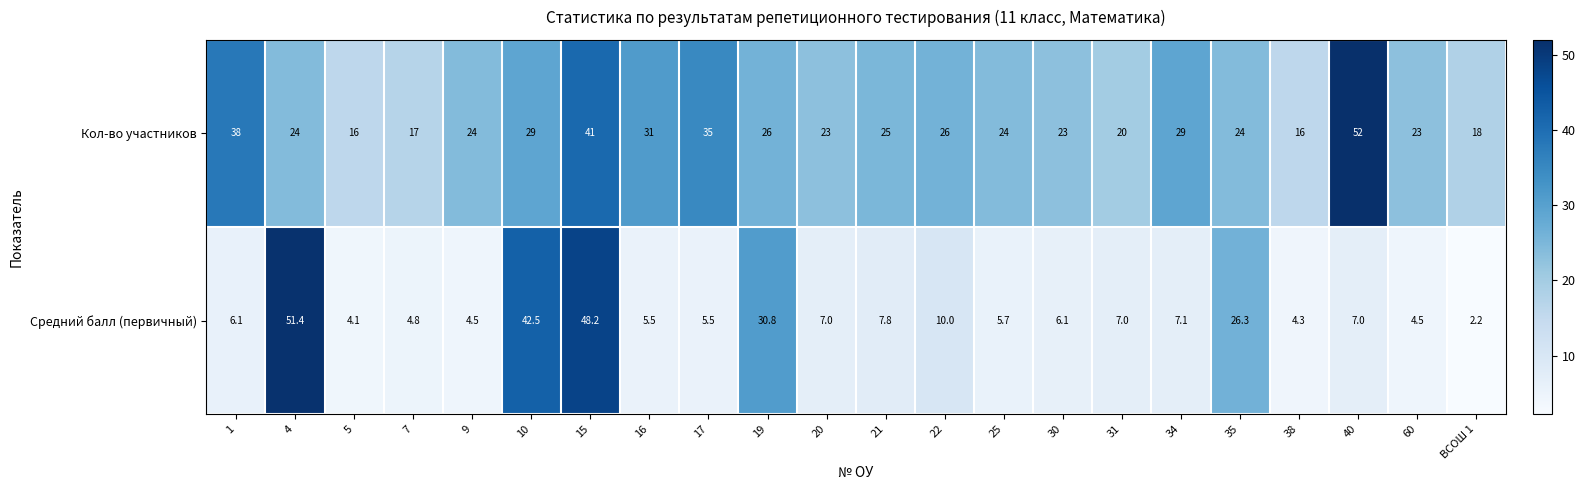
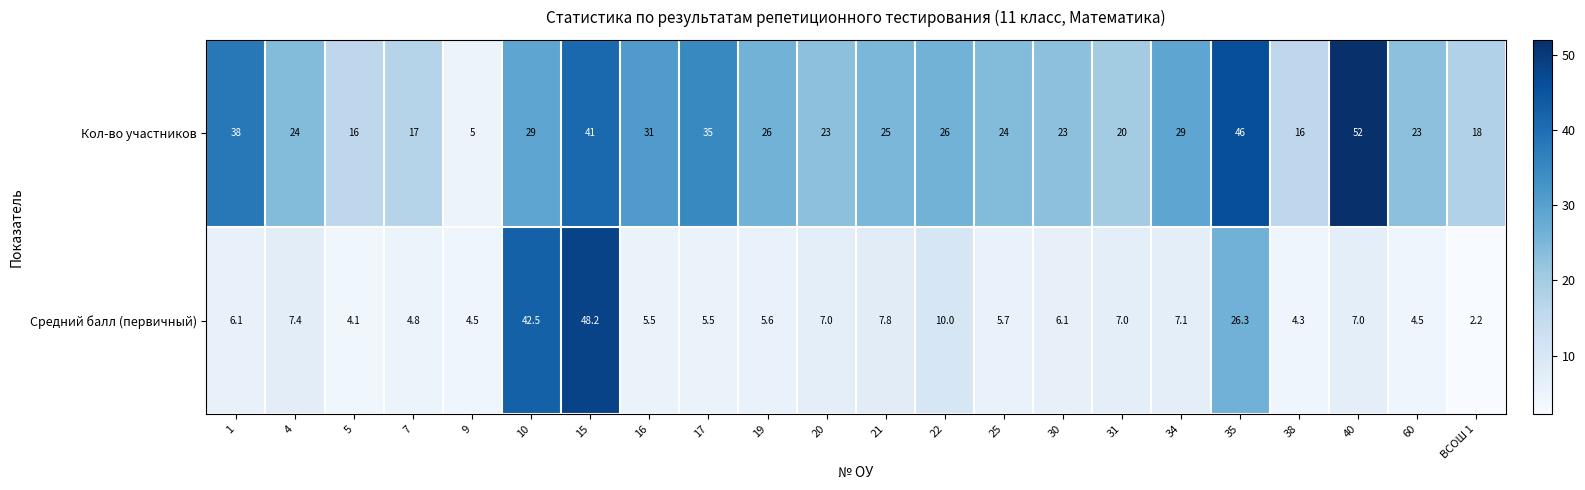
  {
    "Кол-во участников": {
      "1": 38,
      "4": 24,
      "5": 16,
      "7": 17,
-     "9": 24,
+     "9": 5,
      "10": 29,
      "15": 41,
      "16": 31,
      "17": 35,
      "19": 26,
      "20": 23,
      "21": 25,
      "22": 26,
      "25": 24,
      "30": 23,
      "31": 20,
      "34": 29,
-     "35": 24,
+     "35": 46,
      "38": 16,
      "40": 52,
      "60": 23,
      "ВСОШ 1": 18
    },
    "Средний балл (первичный)": {
      "1": 6.1,
-     "4": 51.4,
+     "4": 7.4,
      "5": 4.1,
      "7": 4.8,
      "9": 4.5,
      "10": 42.5,
      "15": 48.2,
      "16": 5.5,
      "17": 5.5,
-     "19": 30.8,
+     "19": 5.6,
      "20": 7.0,
      "21": 7.8,
      "22": 10.0,
      "25": 5.7,
      "30": 6.1,
      "31": 7.0,
      "34": 7.1,
      "35": 26.3,
      "38": 4.3,
      "40": 7.0,
      "60": 4.5,
      "ВСОШ 1": 2.2
    }
  }
